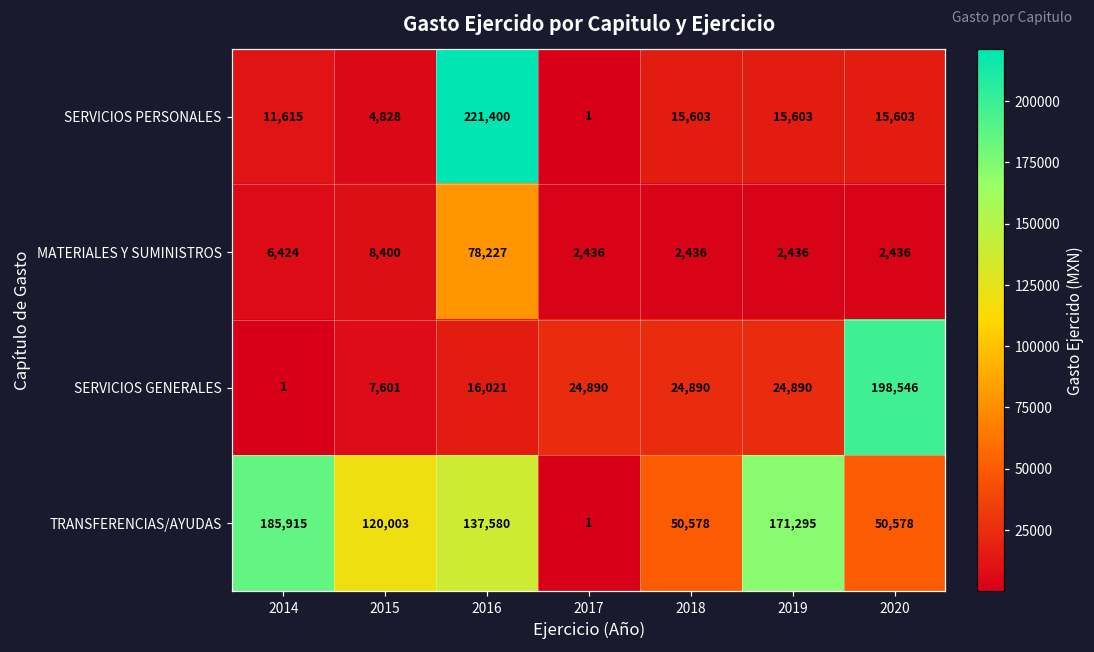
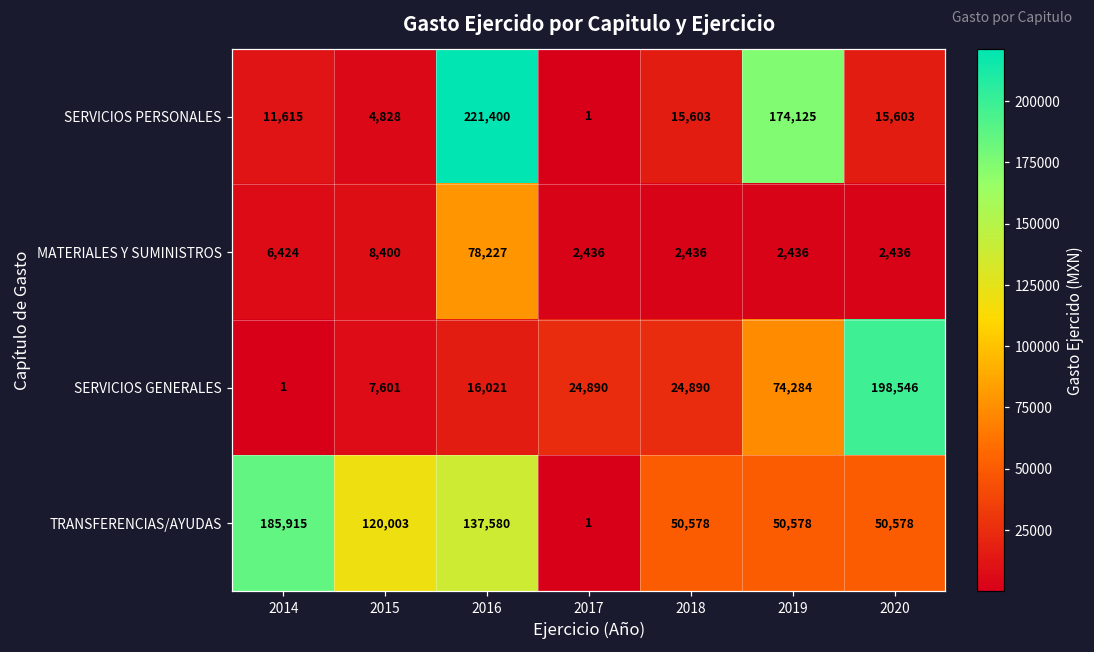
  {
    "SERVICIOS PERSONALES": {
      "2014": "11,615",
      "2015": "4,828",
      "2016": "221,400",
      "2017": "1",
      "2018": "15,603",
-     "2019": "15,603",
+     "2019": "174,125",
      "2020": "15,603"
    },
    "MATERIALES Y SUMINISTROS": {
      "2014": "6,424",
      "2015": "8,400",
      "2016": "78,227",
      "2017": "2,436",
      "2018": "2,436",
      "2019": "2,436",
      "2020": "2,436"
    },
    "SERVICIOS GENERALES": {
      "2014": "1",
      "2015": "7,601",
      "2016": "16,021",
      "2017": "24,890",
      "2018": "24,890",
-     "2019": "24,890",
+     "2019": "74,284",
      "2020": "198,546"
    },
    "TRANSFERENCIAS/AYUDAS": {
      "2014": "185,915",
      "2015": "120,003",
      "2016": "137,580",
      "2017": "1",
      "2018": "50,578",
-     "2019": "171,295",
+     "2019": "50,578",
      "2020": "50,578"
    }
  }
